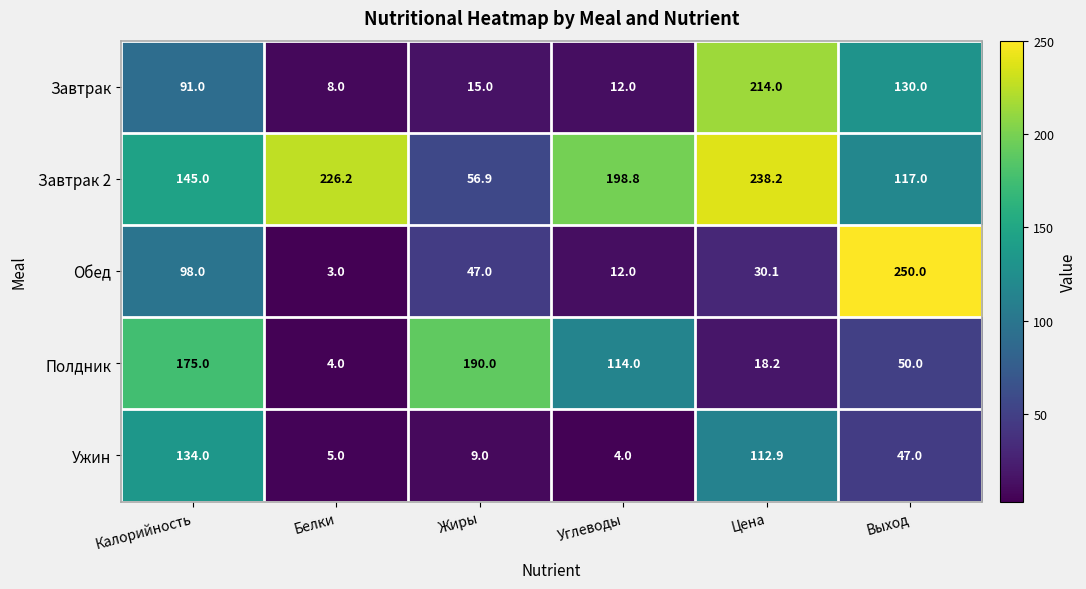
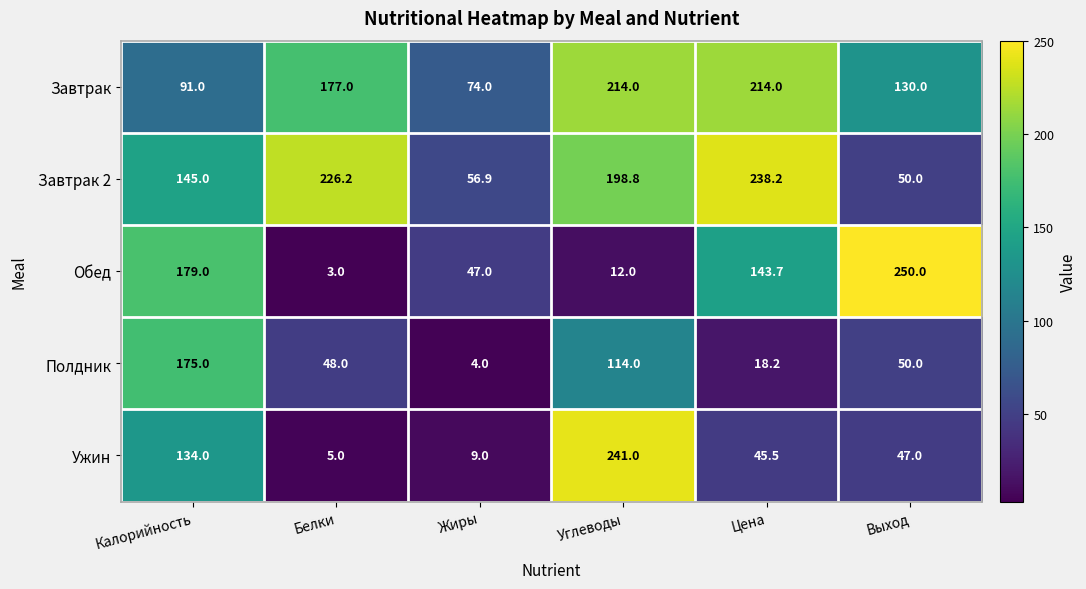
  {
    "Завтрак": {
      "Калорийность": 91.0,
-     "Белки": 8.0,
-     "Жиры": 15.0,
-     "Углеводы": 12.0,
+     "Белки": 177.0,
+     "Жиры": 74.0,
+     "Углеводы": 214.0,
      "Цена": 214.0,
      "Выход": 130.0
    },
    "Завтрак 2": {
      "Калорийность": 145.0,
      "Белки": 226.2,
      "Жиры": 56.9,
      "Углеводы": 198.8,
      "Цена": 238.2,
-     "Выход": 117.0
+     "Выход": 50.0
    },
    "Обед": {
-     "Калорийность": 98.0,
+     "Калорийность": 179.0,
      "Белки": 3.0,
      "Жиры": 47.0,
      "Углеводы": 12.0,
-     "Цена": 30.1,
+     "Цена": 143.7,
      "Выход": 250.0
    },
    "Полдник": {
      "Калорийность": 175.0,
-     "Белки": 4.0,
-     "Жиры": 190.0,
+     "Белки": 48.0,
+     "Жиры": 4.0,
      "Углеводы": 114.0,
      "Цена": 18.2,
      "Выход": 50.0
    },
    "Ужин": {
      "Калорийность": 134.0,
      "Белки": 5.0,
      "Жиры": 9.0,
-     "Углеводы": 4.0,
-     "Цена": 112.9,
+     "Углеводы": 241.0,
+     "Цена": 45.5,
      "Выход": 47.0
    }
  }
